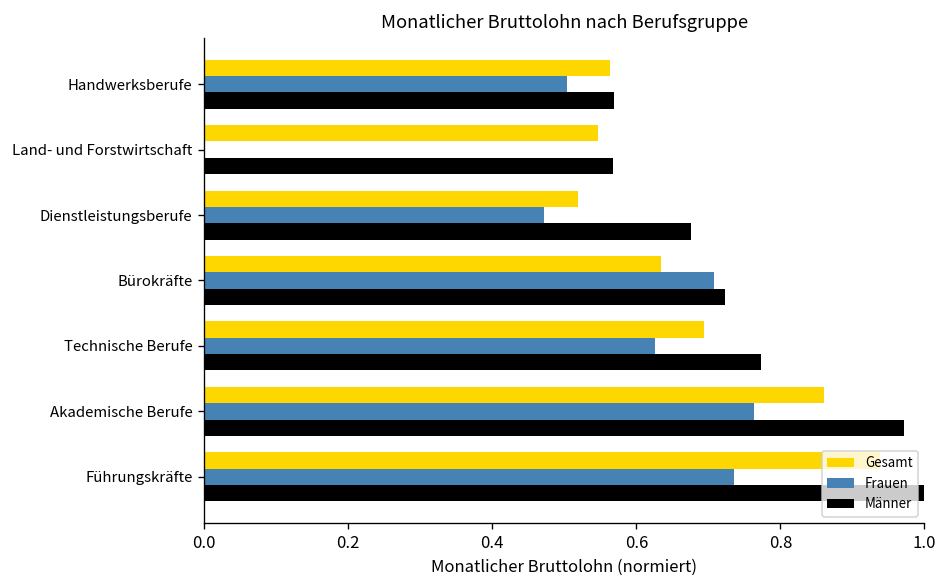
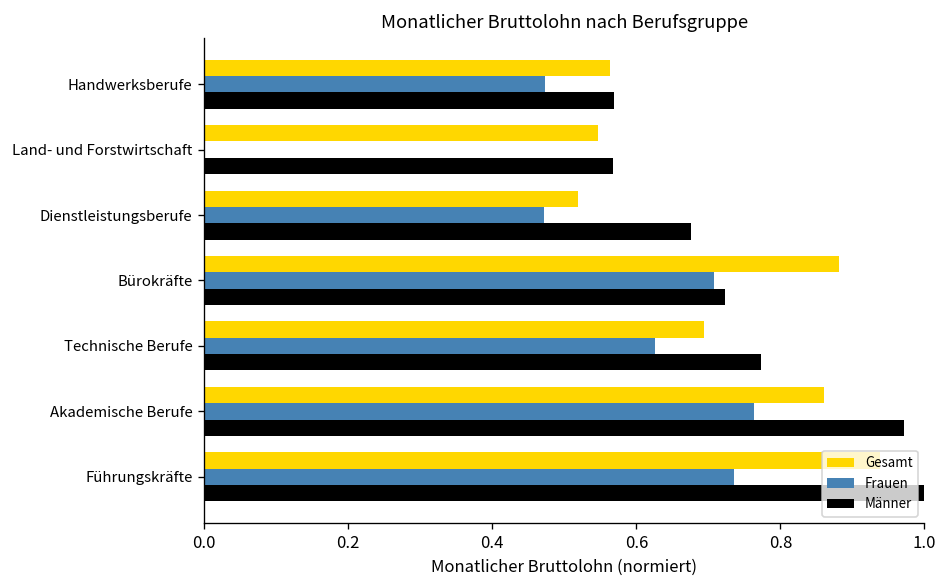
  {
    "Gesamt": {
      "Handwerksberufe": 0.56,
      "Land- und Forstwirtschaft": 0.55,
      "Dienstleistungsberufe": 0.52,
-     "Bürokräfte": 0.63,
+     "Bürokräfte": 0.88,
      "Technische Berufe": 0.69,
      "Akademische Berufe": 0.86
    },
    "Frauen": {
-     "Handwerksberufe": 0.50,
+     "Handwerksberufe": 0.47,
      "Land- und Forstwirtschaft": 0.00,
      "Dienstleistungsberufe": 0.47,
      "Bürokräfte": 0.71,
      "Technische Berufe": 0.63,
      "Akademische Berufe": 0.76,
      "Führungskräfte": 0.74
    },
    "Männer": {
      "Handwerksberufe": 0.57,
      "Land- und Forstwirtschaft": 0.57,
      "Dienstleistungsberufe": 0.68,
      "Bürokräfte": 0.72,
      "Technische Berufe": 0.77,
      "Akademische Berufe": 0.97,
      "Führungskräfte": 1.00
    }
  }
